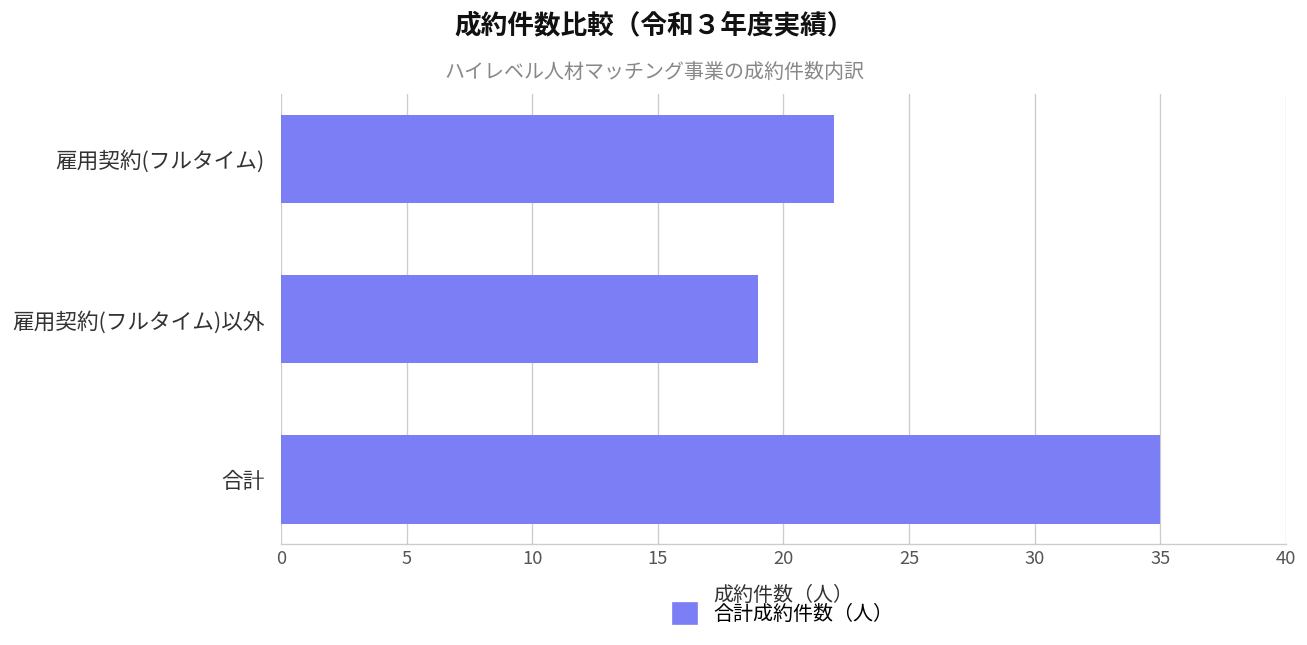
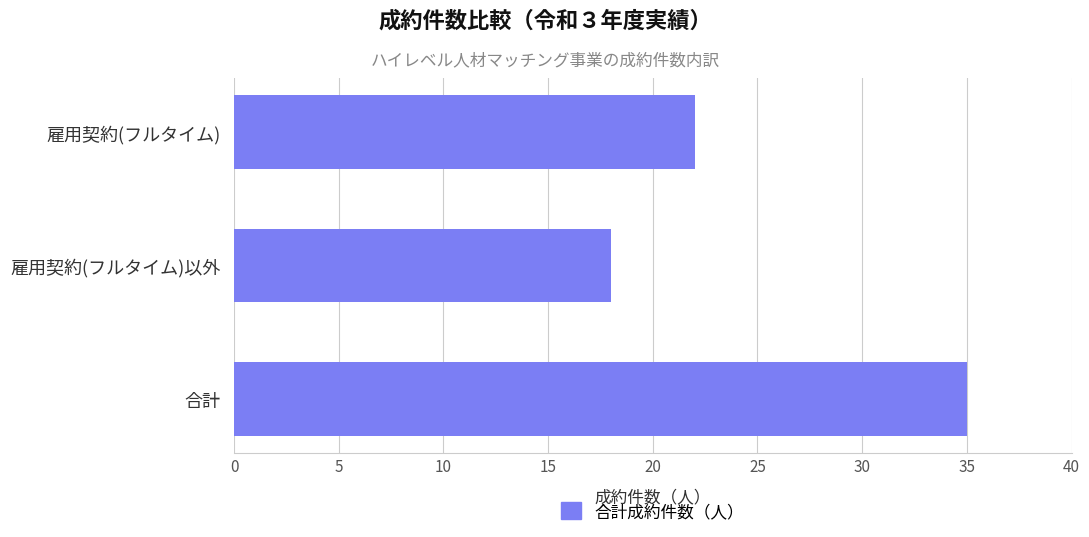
  {
    "雇用契約(フルタイム)": 22,
-   "雇用契約(フルタイム)以外": 19,
+   "雇用契約(フルタイム)以外": 18,
    "合計": 35
  }
